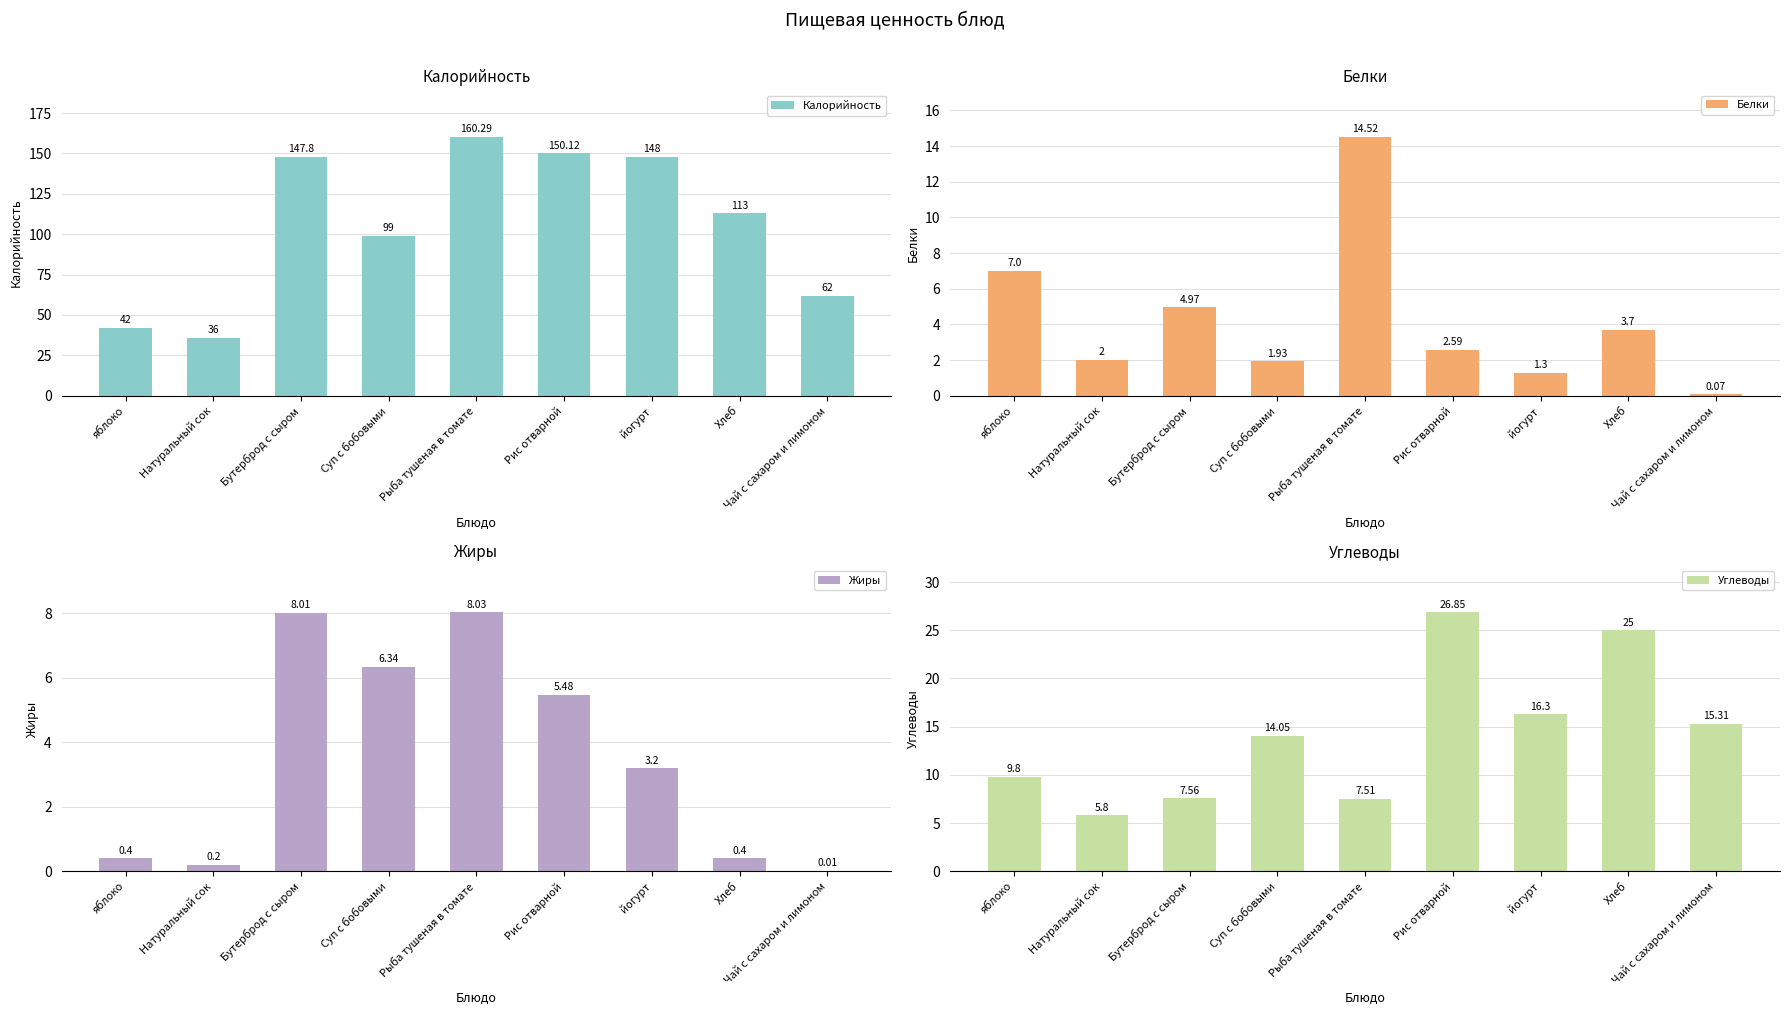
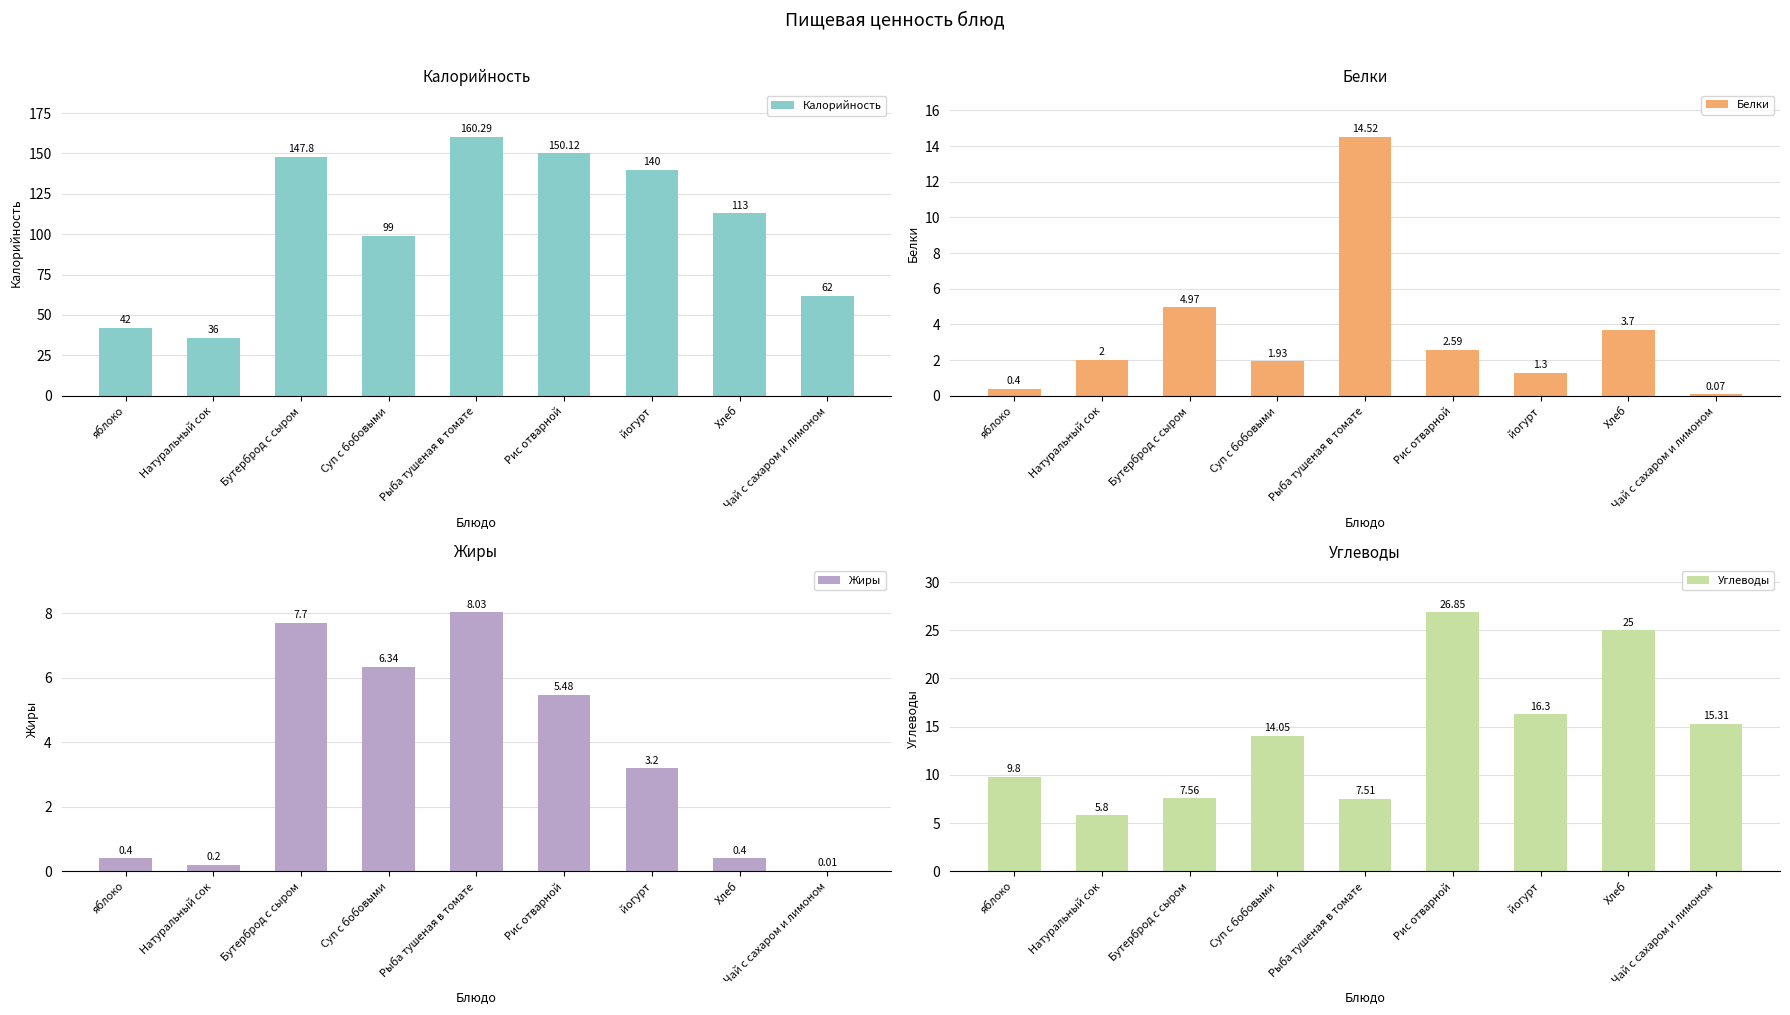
  {
    "Калорийность": {
      "яблоко": 42,
      "Натуральный сок": 36,
      "Бутерброд с сыром": 147.8,
      "Суп с бобовыми": 99,
      "Рыба тушеная в томате": 160.29,
      "Рис отварной": 150.12,
-     "йогурт": 148,
+     "йогурт": 140,
      "Хлеб": 113,
      "Чай с сахаром и лимоном": 62
    },
    "Белки": {
-     "яблоко": 7.0,
+     "яблоко": 0.4,
      "Натуральный сок": 2,
      "Бутерброд с сыром": 4.97,
      "Суп с бобовыми": 1.93,
      "Рыба тушеная в томате": 14.52,
      "Рис отварной": 2.59,
      "йогурт": 1.3,
      "Хлеб": 3.7,
      "Чай с сахаром и лимоном": 0.07
    },
    "Жиры": {
      "яблоко": 0.4,
      "Натуральный сок": 0.2,
-     "Бутерброд с сыром": 8.01,
+     "Бутерброд с сыром": 7.7,
      "Суп с бобовыми": 6.34,
      "Рыба тушеная в томате": 8.03,
      "Рис отварной": 5.48,
      "йогурт": 3.2,
      "Хлеб": 0.4,
      "Чай с сахаром и лимоном": 0.01
    },
    "Углеводы": {
      "яблоко": 9.8,
      "Натуральный сок": 5.8,
      "Бутерброд с сыром": 7.56,
      "Суп с бобовыми": 14.05,
      "Рыба тушеная в томате": 7.51,
      "Рис отварной": 26.85,
      "йогурт": 16.3,
      "Хлеб": 25,
      "Чай с сахаром и лимоном": 15.31
    }
  }
